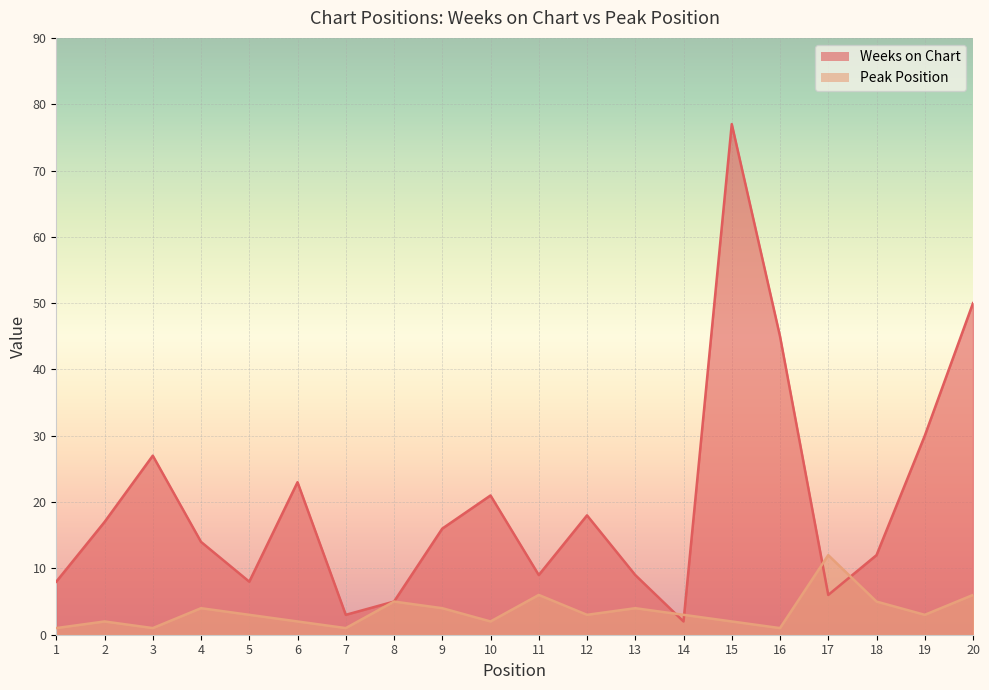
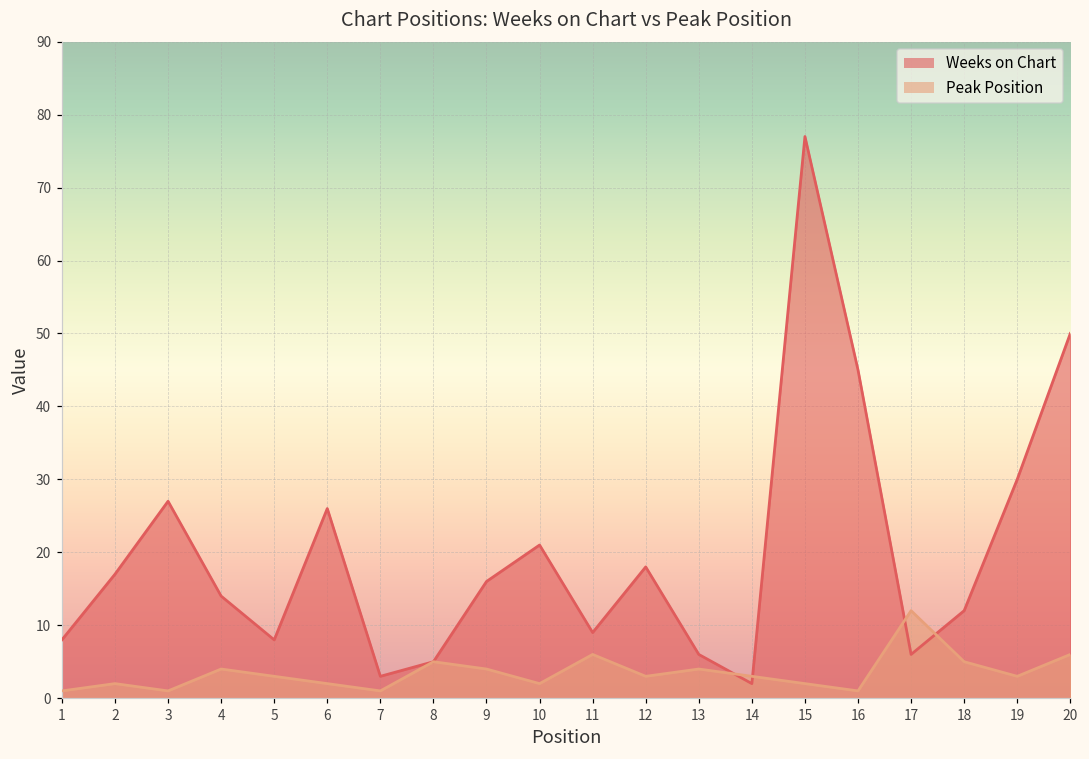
  {
    "Weeks on Chart": {
      "1": 8,
      "2": 17,
      "3": 27,
      "4": 14,
      "5": 8,
-     "6": 23,
+     "6": 26,
      "7": 3,
      "9": 16,
      "10": 21,
      "11": 9,
      "12": 18,
-     "13": 9,
+     "13": 6,
      "14": 2,
      "15": 77,
      "16": 45,
      "17": 6,
      "18": 12,
      "19": 30,
      "20": 50
    },
    "Peak Position": {
      "1": 1,
      "2": 2,
      "3": 1,
      "4": 4,
      "5": 3,
      "6": 2,
      "7": 1,
      "9": 4,
      "10": 2,
      "11": 6,
      "12": 3,
      "13": 4,
      "14": 3,
      "15": 2,
      "16": 1,
      "17": 12,
      "18": 5,
      "19": 3,
      "20": 6
    }
  }
